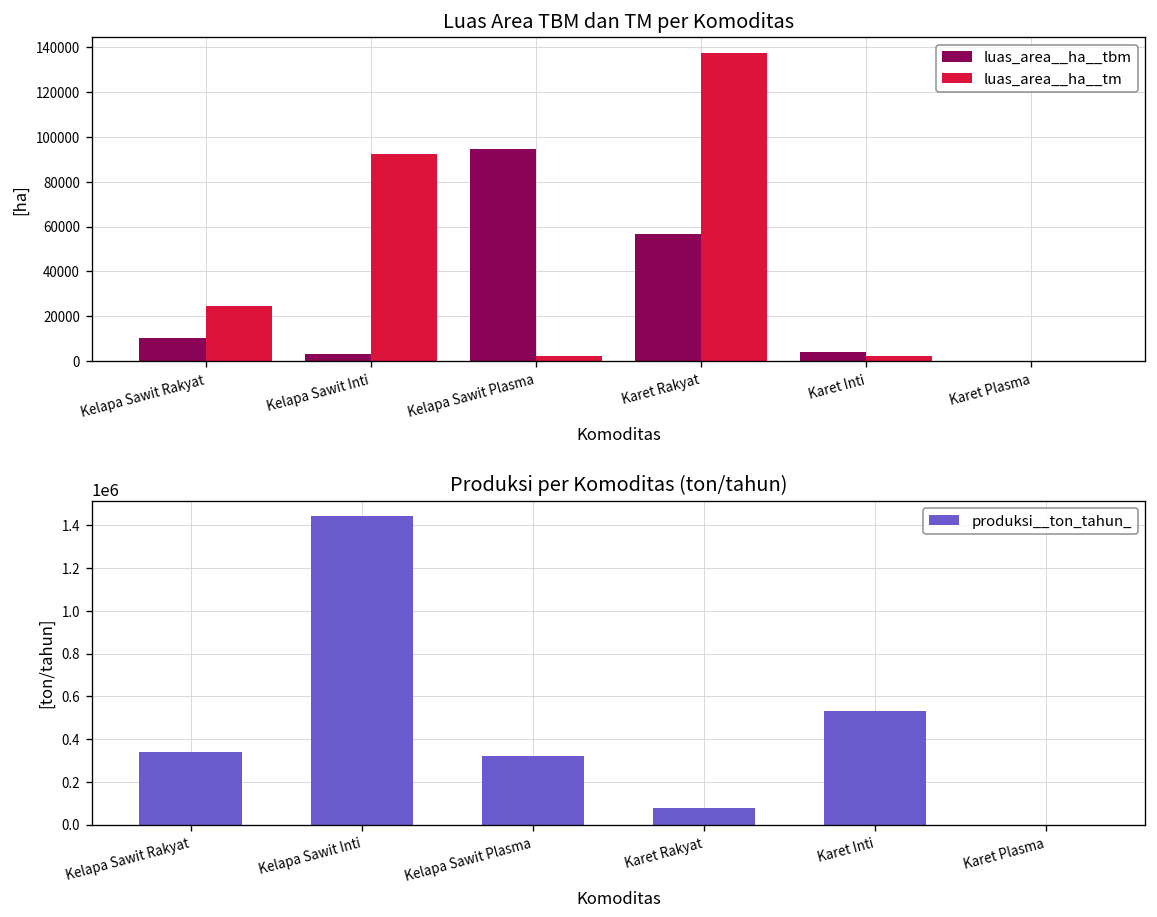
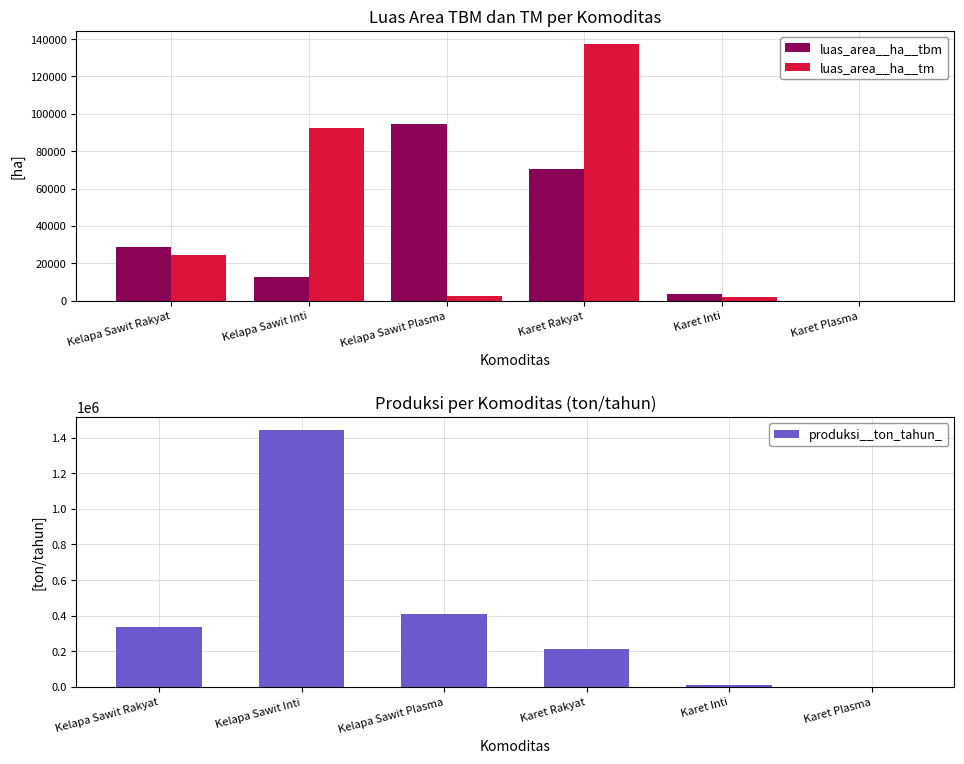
  {
    "Luas Area TBM dan TM per Komoditas": {
      "luas_area__ha__tbm": {
-       "Kelapa Sawit Rakyat": 10000,
-       "Kelapa Sawit Inti": 3000,
+       "Kelapa Sawit Rakyat": 29000,
+       "Kelapa Sawit Inti": 13000,
        "Kelapa Sawit Plasma": 95000,
-       "Karet Rakyat": 57000,
+       "Karet Rakyat": 71000,
        "Karet Inti": 4000,
        "Karet Plasma": 0
      },
      "luas_area__ha__tm": {
        "Kelapa Sawit Rakyat": 25000,
        "Kelapa Sawit Inti": 92000,
        "Kelapa Sawit Plasma": 2000,
        "Karet Rakyat": 138000,
        "Karet Inti": 2000,
        "Karet Plasma": 0
      }
    },
    "Produksi per Komoditas (ton/tahun)": {
      "Kelapa Sawit Rakyat": 340000,
      "Kelapa Sawit Inti": 1440000,
-     "Kelapa Sawit Plasma": 320000,
-     "Karet Rakyat": 80000,
-     "Karet Inti": 530000,
+     "Kelapa Sawit Plasma": 410000,
+     "Karet Rakyat": 210000,
+     "Karet Inti": 10000,
      "Karet Plasma": 0
    }
  }
